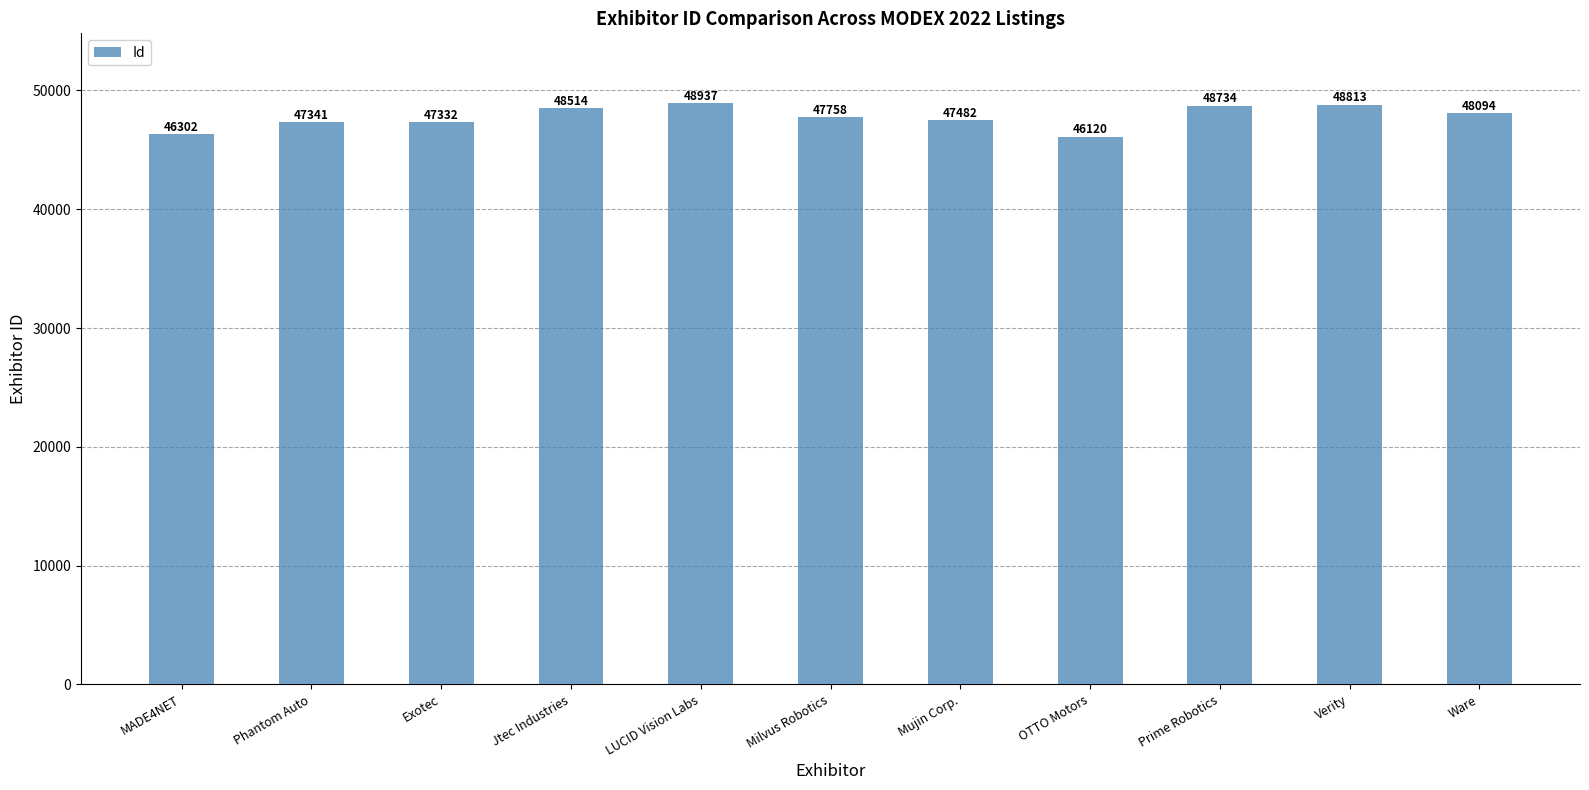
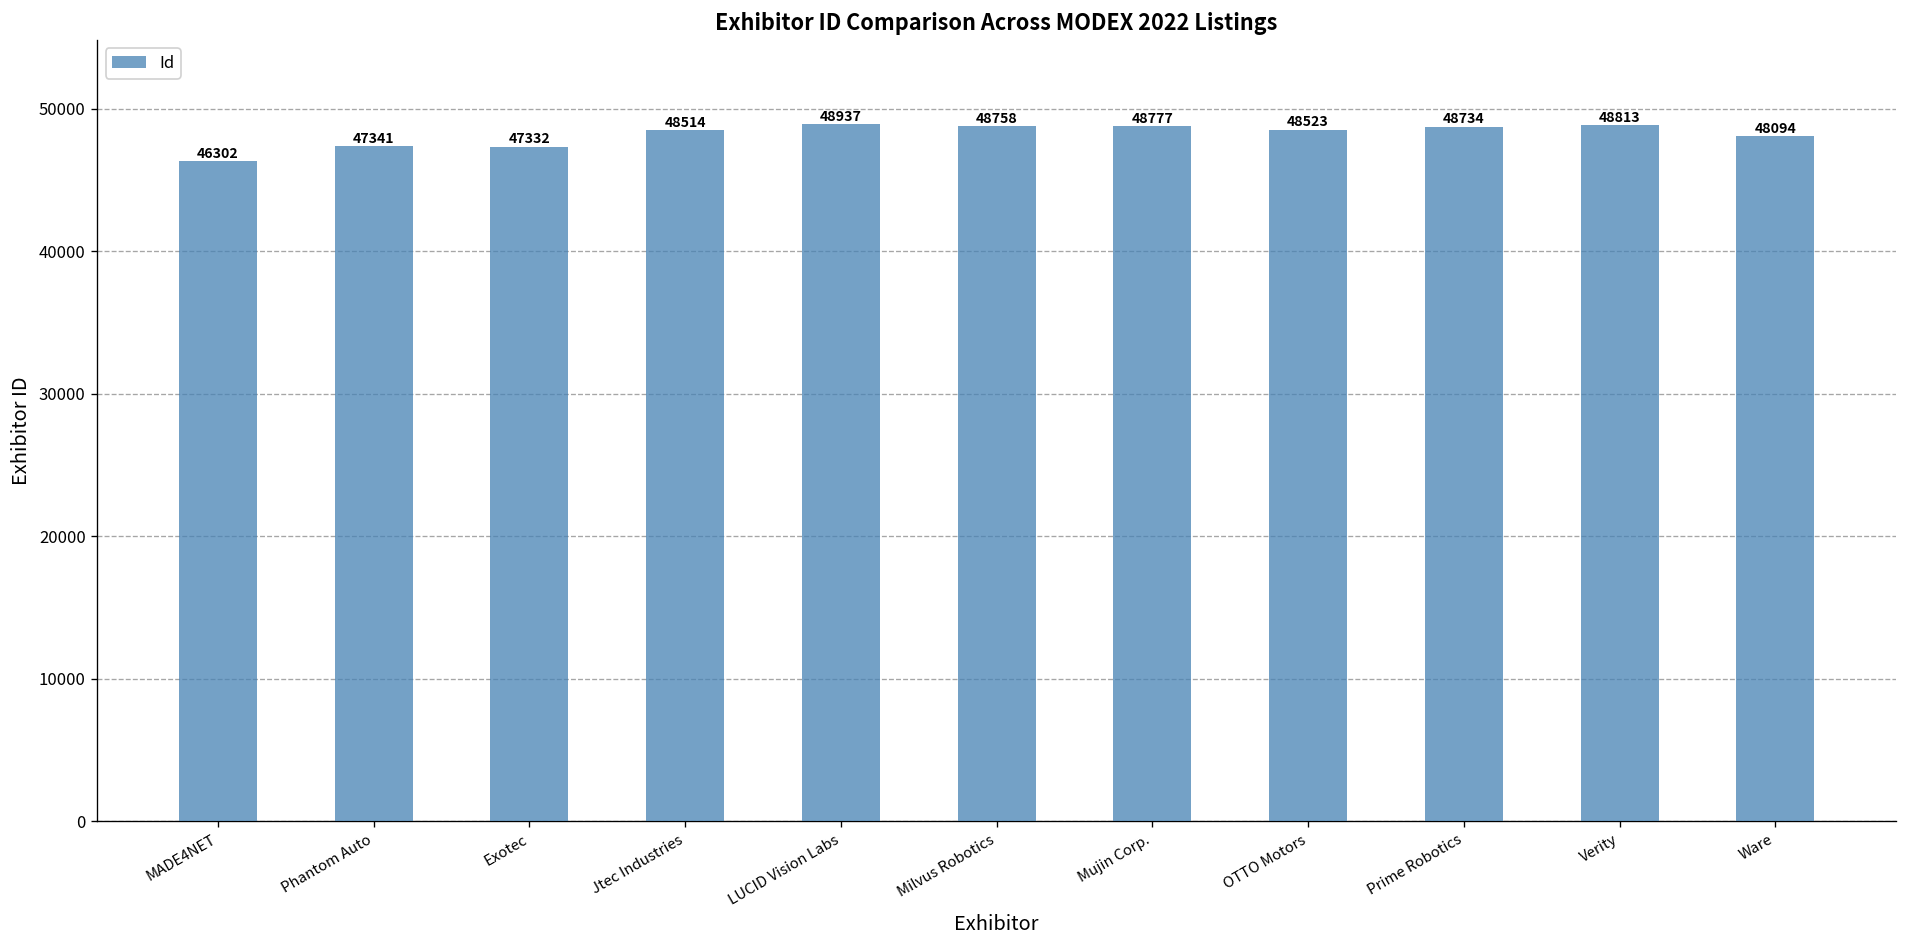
  {
    "MADE4NET": 46302,
    "Phantom Auto": 47341,
    "Exotec": 47332,
    "Jtec Industries": 48514,
    "LUCID Vision Labs": 48937,
-   "Milvus Robotics": 47758,
-   "Mujin Corp.": 47482,
-   "OTTO Motors": 46120,
+   "Milvus Robotics": 48758,
+   "Mujin Corp.": 48777,
+   "OTTO Motors": 48523,
    "Prime Robotics": 48734,
    "Verity": 48813,
    "Ware": 48094
  }
